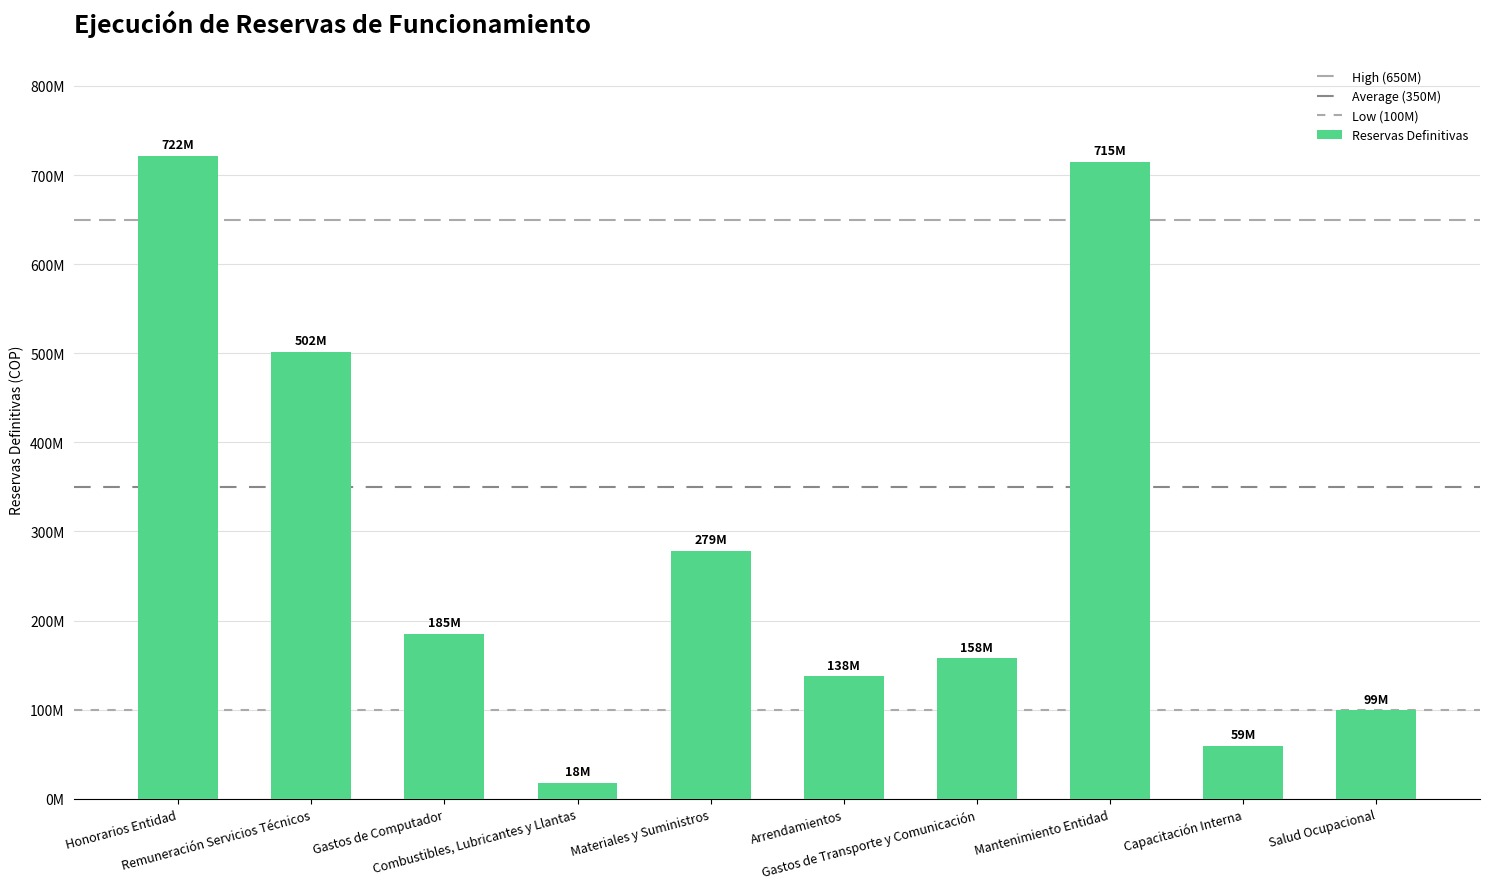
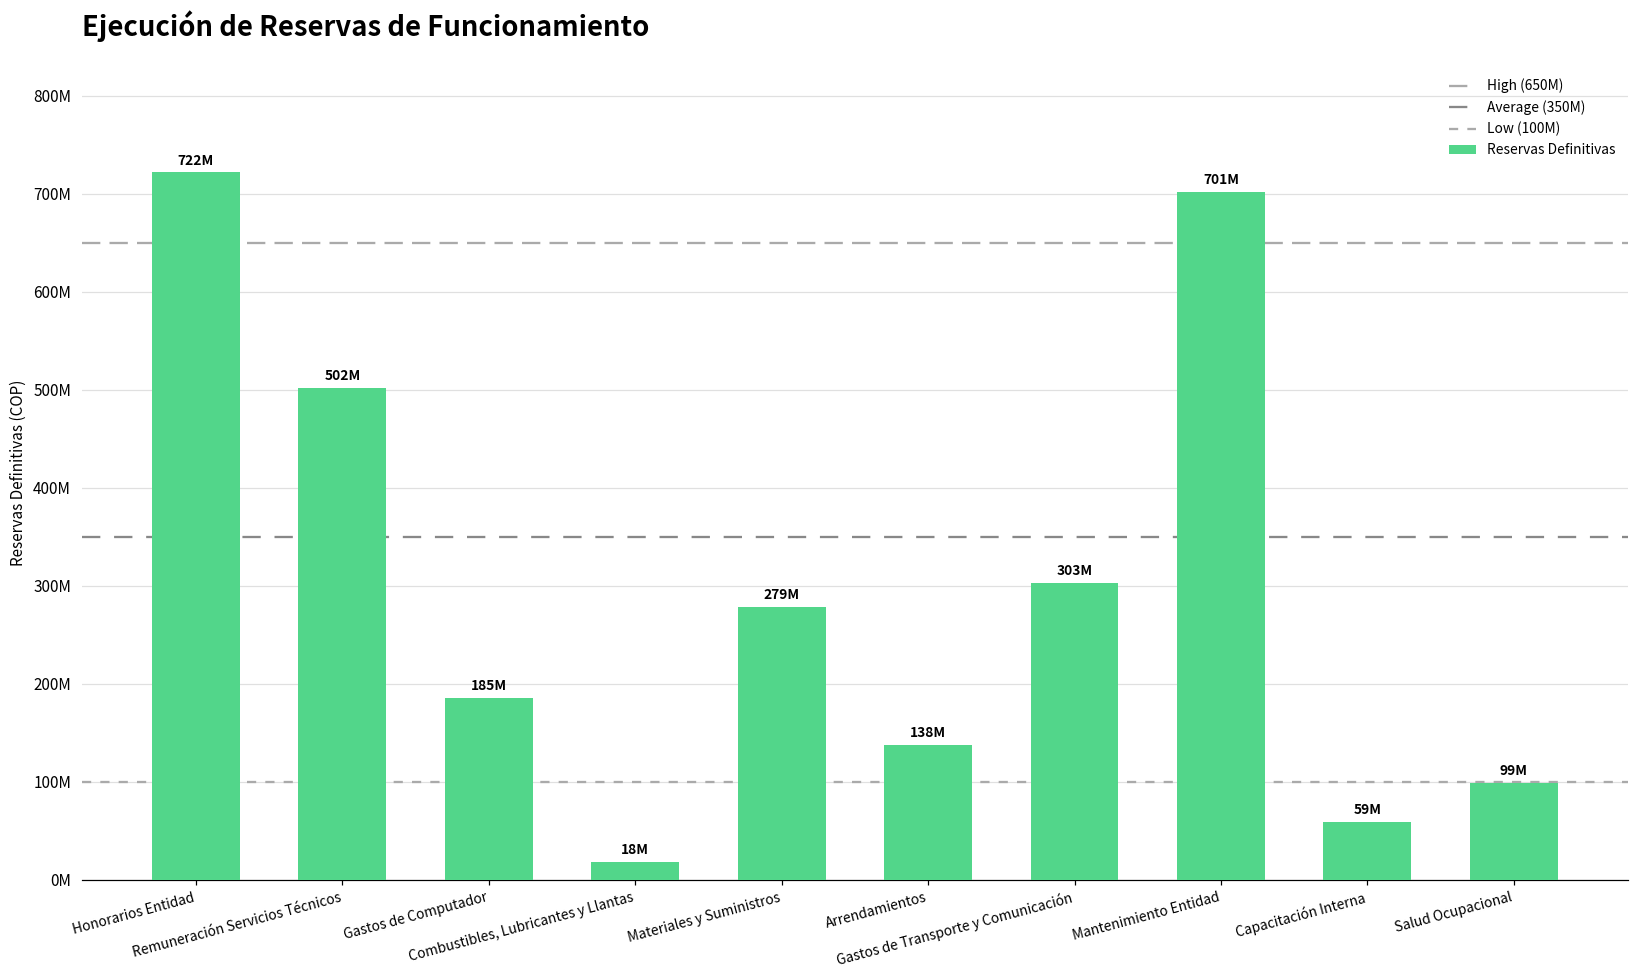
  {
    "Honorarios Entidad": "722M",
    "Remuneración Servicios Técnicos": "502M",
    "Gastos de Computador": "185M",
    "Combustibles, Lubricantes y Llantas": "18M",
    "Materiales y Suministros": "279M",
    "Arrendamientos": "138M",
-   "Gastos de Transporte y Comunicación": "158M",
-   "Mantenimiento Entidad": "715M",
+   "Gastos de Transporte y Comunicación": "303M",
+   "Mantenimiento Entidad": "701M",
    "Capacitación Interna": "59M",
    "Salud Ocupacional": "99M"
  }
